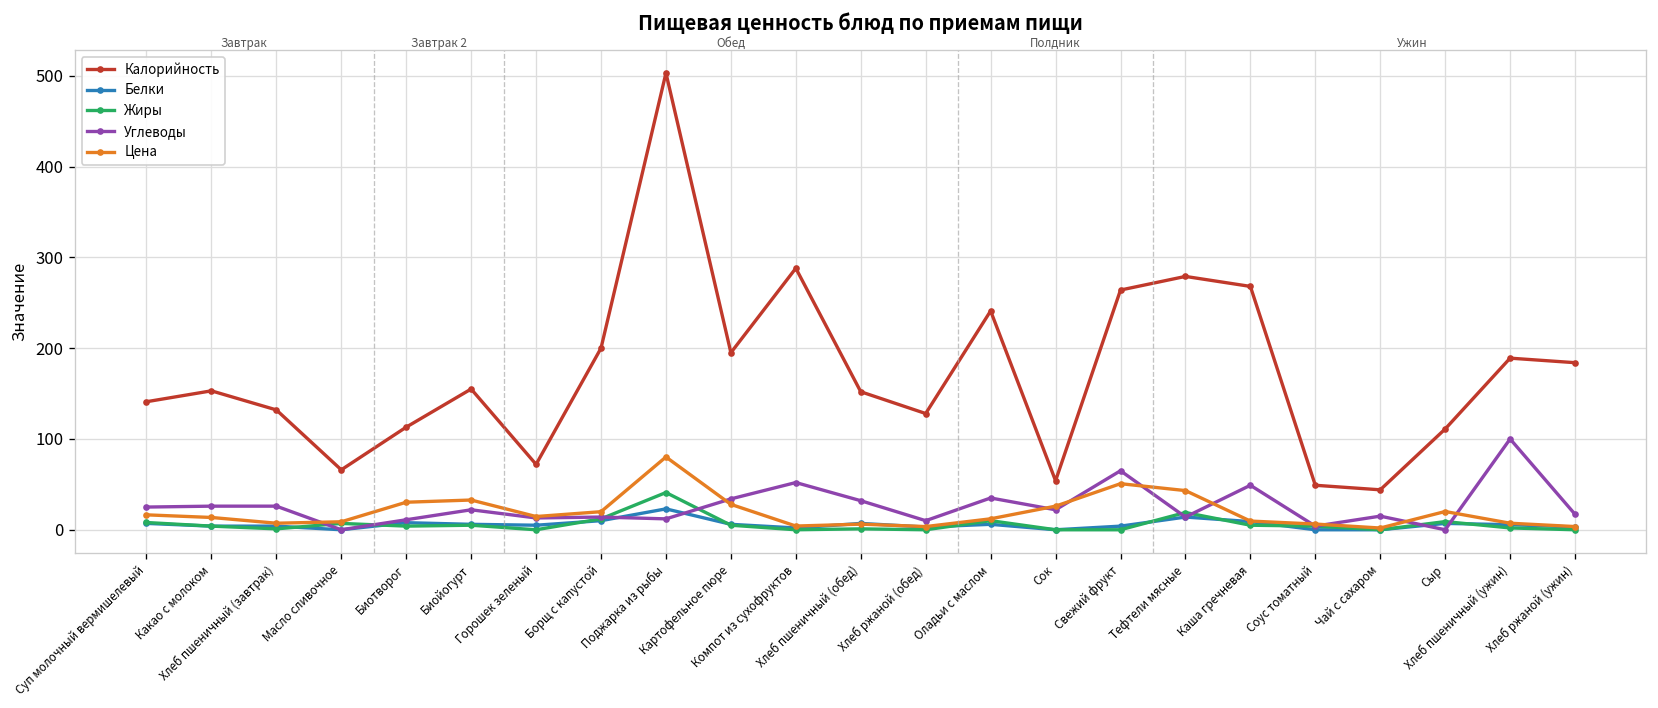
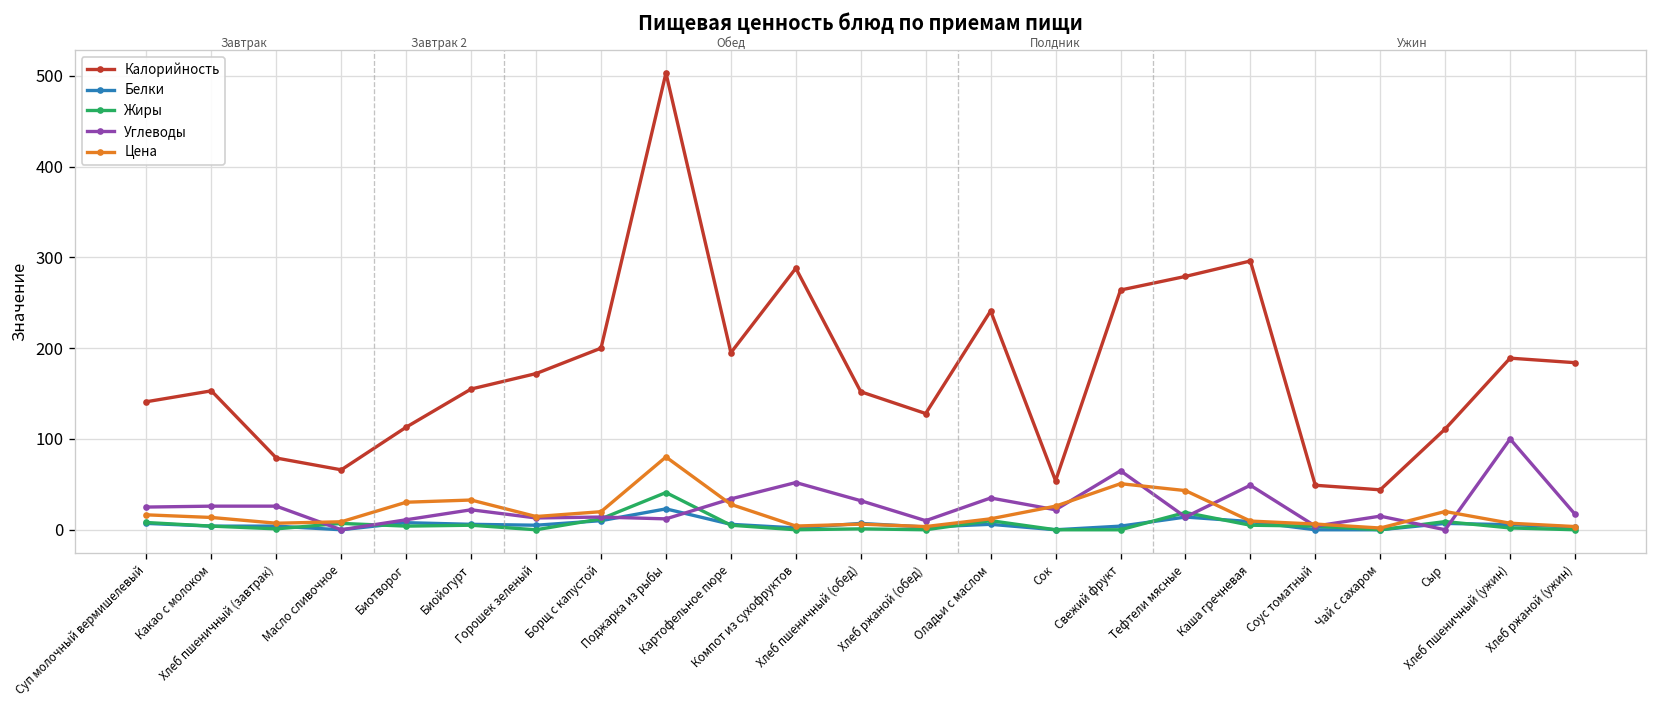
  {
    "Калорийность": {
      "Суп молочный вермишелевый": 140,
      "Какао с молоком": 150,
-     "Хлеб пшеничный (завтрак)": 130,
+     "Хлеб пшеничный (завтрак)": 80,
      "Масло сливочное": 70,
      "Биотворог": 110,
      "Биойогурт": 160,
-     "Горошек зеленый": 70,
+     "Горошек зеленый": 170,
      "Борщ с капустой": 200,
      "Поджарка из рыбы": 500,
      "Картофельное пюре": 200,
      "Компот из сухофруктов": 290,
      "Хлеб пшеничный (обед)": 150,
      "Хлеб ржаной (обед)": 130,
      "Оладьи с маслом": 240,
      "Сок": 50,
      "Свежий фрукт": 260,
      "Тефтели мясные": 280,
-     "Каша гречневая": 270,
+     "Каша гречневая": 300,
      "Соус томатный": 50,
      "Чай с сахаром": 40,
      "Сыр": 110,
      "Хлеб пшеничный (ужин)": 190,
      "Хлеб ржаной (ужин)": 180
    },
    "Белки": {
      "Горошек зеленый": 10,
      "Поджарка из рыбы": 20,
      "Оладьи с маслом": 10,
      "Свежий фрукт": 0,
      "Соус томатный": 0
    },
    "Жиры": {
      "Биотворог": 0,
      "Горошек зеленый": 0,
      "Поджарка из рыбы": 40,
      "Хлеб пшеничный (обед)": 0,
      "Свежий фрукт": 0,
      "Тефтели мясные": 20,
      "Каша гречневая": 10,
      "Хлеб пшеничный (ужин)": 0
    },
    "Углеводы": {
      "Суп молочный вермишелевый": 30,
      "Какао с молоком": 30,
      "Хлеб пшеничный (завтрак)": 30,
      "Биойогурт": 20,
      "Поджарка из рыбы": 10,
      "Картофельное пюре": 30,
      "Компот из сухофруктов": 50,
      "Хлеб пшеничный (обед)": 30,
      "Хлеб ржаной (обед)": 10,
      "Оладьи с маслом": 40,
      "Сок": 20,
      "Свежий фрукт": 70,
      "Каша гречневая": 50,
      "Чай с сахаром": 20,
      "Сыр": 0,
      "Хлеб пшеничный (ужин)": 100,
      "Хлеб ржаной (ужин)": 20
    },
    "Цена": {
      "Суп молочный вермишелевый": 20,
      "Какао с молоком": 10,
      "Биотворог": 30,
      "Биойогурт": 30,
      "Борщ с капустой": 20,
      "Поджарка из рыбы": 80,
      "Картофельное пюре": 30,
      "Сок": 30,
      "Свежий фрукт": 50,
      "Тефтели мясные": 40,
      "Сыр": 20
    }
  }
